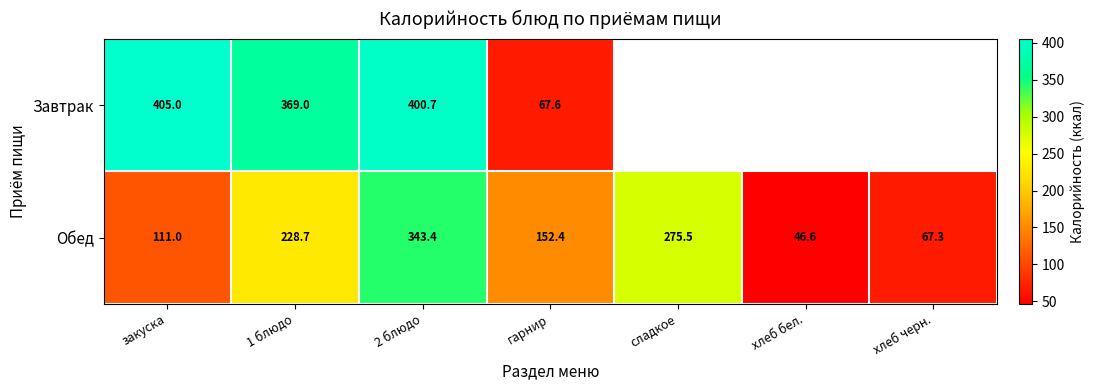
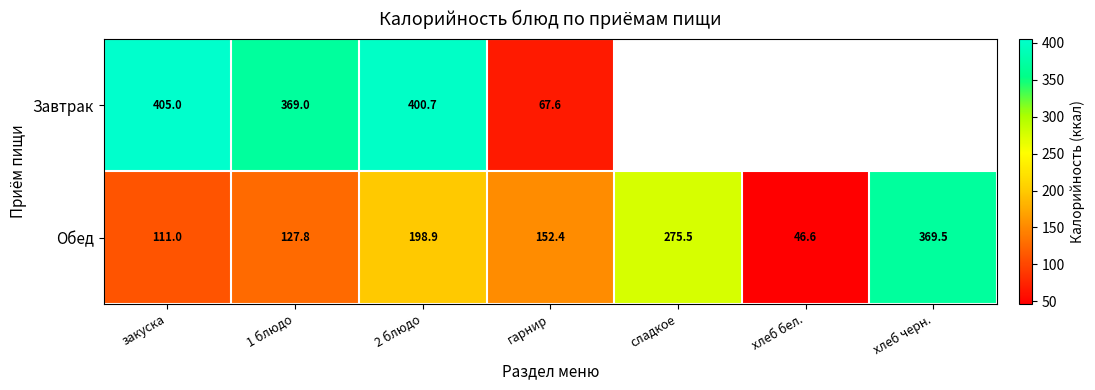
  {
    "Завтрак": {
      "закуска": 405.0,
      "1 блюдо": 369.0,
      "2 блюдо": 400.7,
      "гарнир": 67.6
    },
    "Обед": {
      "закуска": 111.0,
-     "1 блюдо": 228.7,
-     "2 блюдо": 343.4,
+     "1 блюдо": 127.8,
+     "2 блюдо": 198.9,
      "гарнир": 152.4,
      "сладкое": 275.5,
      "хлеб бел.": 46.6,
-     "хлеб черн.": 67.3
+     "хлеб черн.": 369.5
    }
  }
